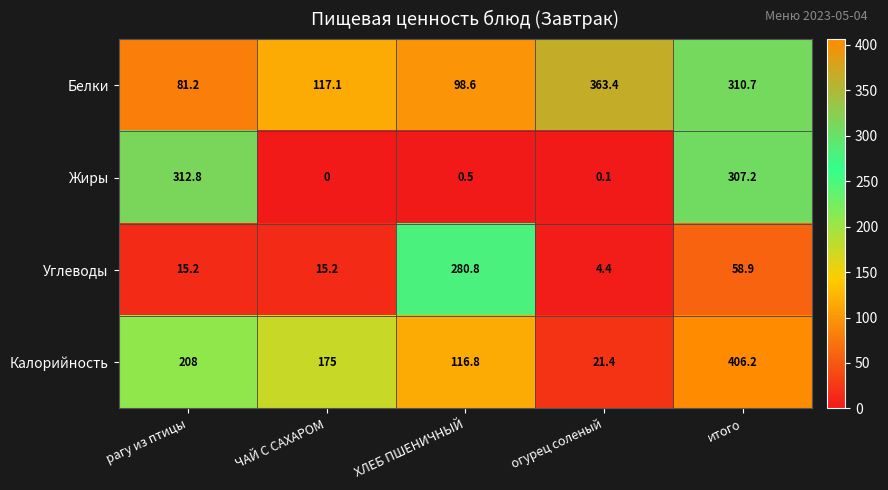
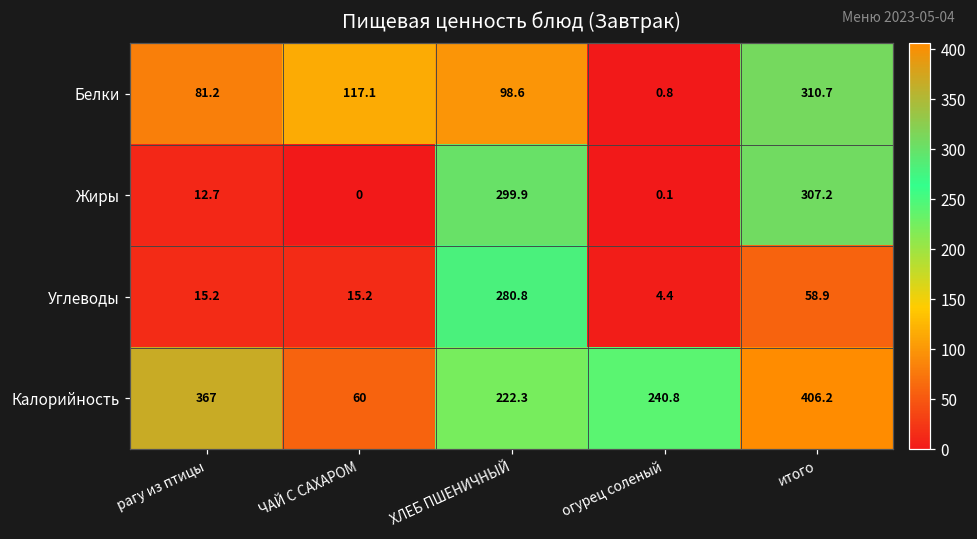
  {
    "Белки": {
      "рагу из птицы": 81.2,
      "ЧАЙ С САХАРОМ": 117.1,
      "ХЛЕБ ПШЕНИЧНЫЙ": 98.6,
-     "огурец соленый": 363.4,
+     "огурец соленый": 0.8,
      "итого": 310.7
    },
    "Жиры": {
-     "рагу из птицы": 312.8,
+     "рагу из птицы": 12.7,
      "ЧАЙ С САХАРОМ": 0,
-     "ХЛЕБ ПШЕНИЧНЫЙ": 0.5,
+     "ХЛЕБ ПШЕНИЧНЫЙ": 299.9,
      "огурец соленый": 0.1,
      "итого": 307.2
    },
    "Углеводы": {
      "рагу из птицы": 15.2,
      "ЧАЙ С САХАРОМ": 15.2,
      "ХЛЕБ ПШЕНИЧНЫЙ": 280.8,
      "огурец соленый": 4.4,
      "итого": 58.9
    },
    "Калорийность": {
-     "рагу из птицы": 208,
-     "ЧАЙ С САХАРОМ": 175,
-     "ХЛЕБ ПШЕНИЧНЫЙ": 116.8,
-     "огурец соленый": 21.4,
+     "рагу из птицы": 367,
+     "ЧАЙ С САХАРОМ": 60,
+     "ХЛЕБ ПШЕНИЧНЫЙ": 222.3,
+     "огурец соленый": 240.8,
      "итого": 406.2
    }
  }
